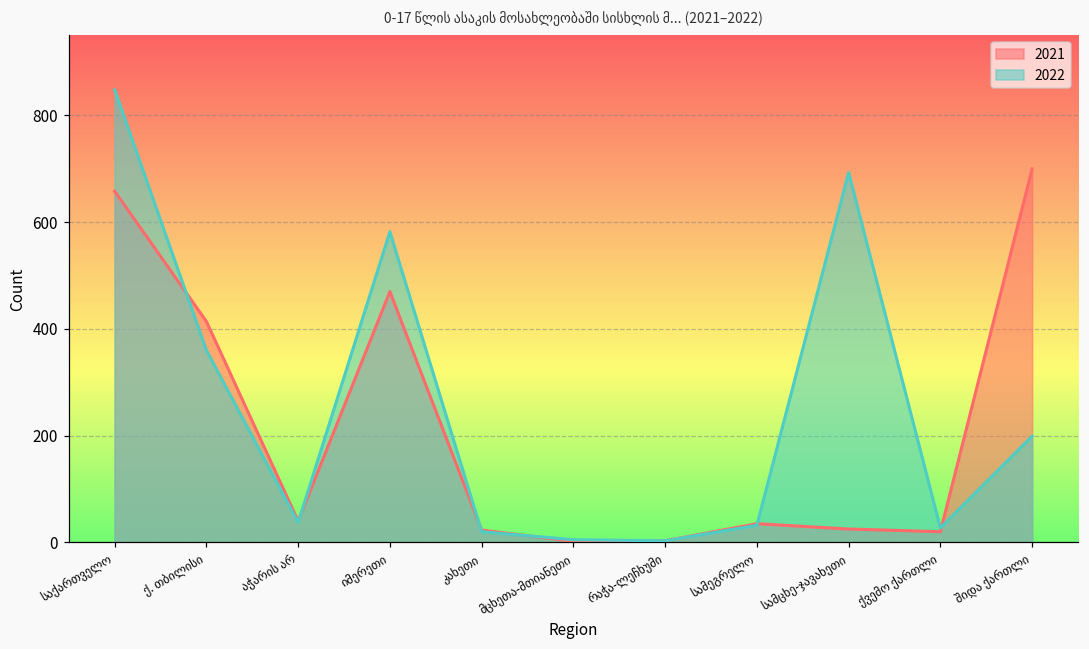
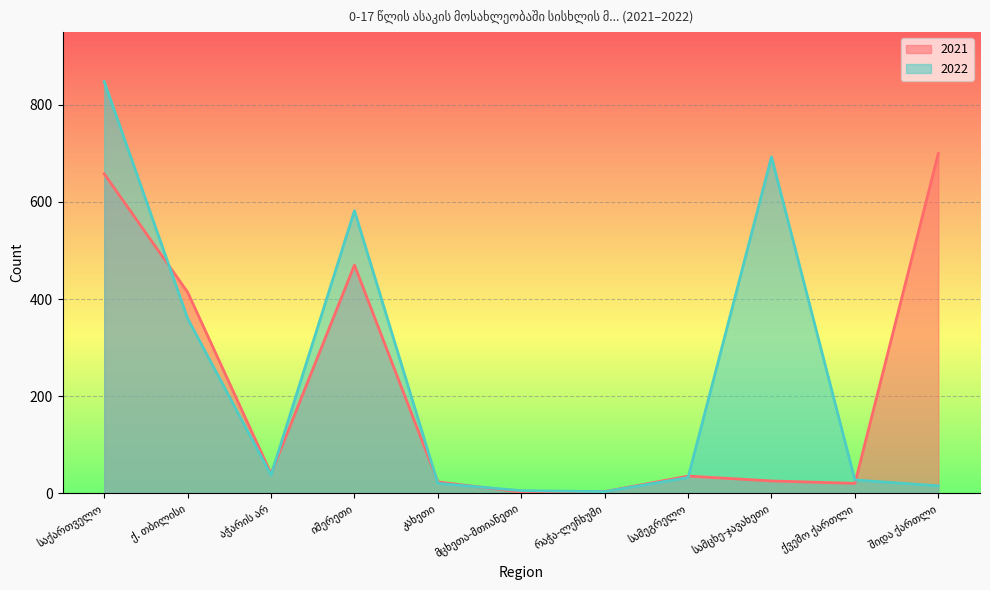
  {
    "2021": {
      "საქართველო": 660,
      "ქ. თბილისი": 410,
      "იმერეთი": 470,
      "სამცხე-ჯავახეთი": 30,
      "ქვემო ქართლი": 20,
      "შიდა ქართლი": 700
    },
    "2022": {
      "საქართველო": 850,
      "ქ. თბილისი": 360,
      "იმერეთი": 580,
      "სამცხე-ჯავახეთი": 690,
      "ქვემო ქართლი": 30,
-     "შიდა ქართლი": 200
+     "შიდა ქართლი": 20
    }
  }
